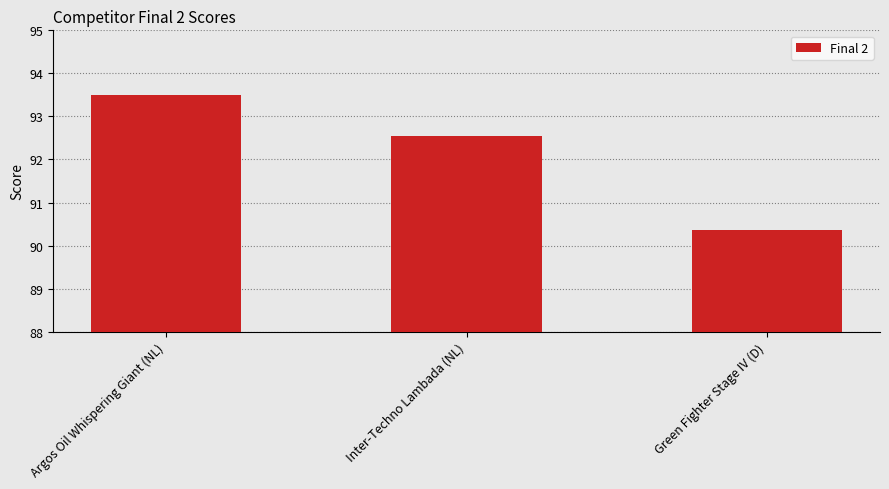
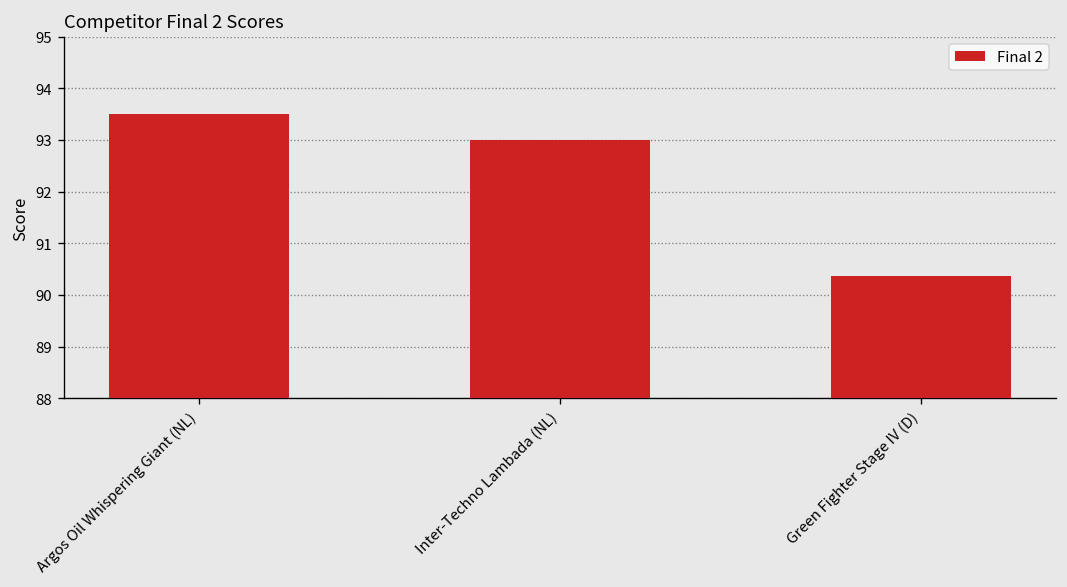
  {
    "Argos Oil Whispering Giant (NL)": 93.5,
-   "Inter-Techno Lambada (NL)": 92.6,
+   "Inter-Techno Lambada (NL)": 93.0,
    "Green Fighter Stage IV (D)": 90.4
  }
